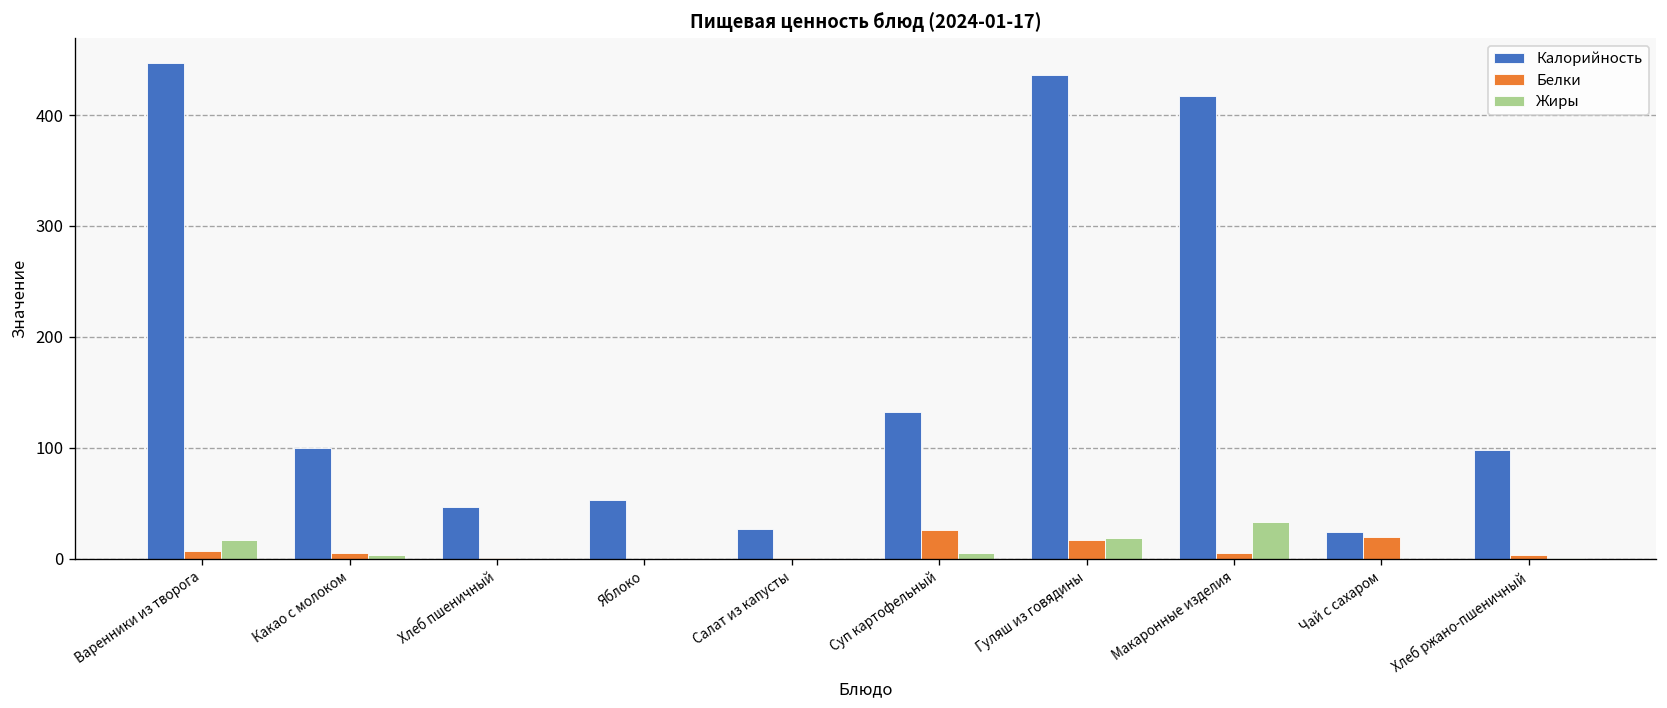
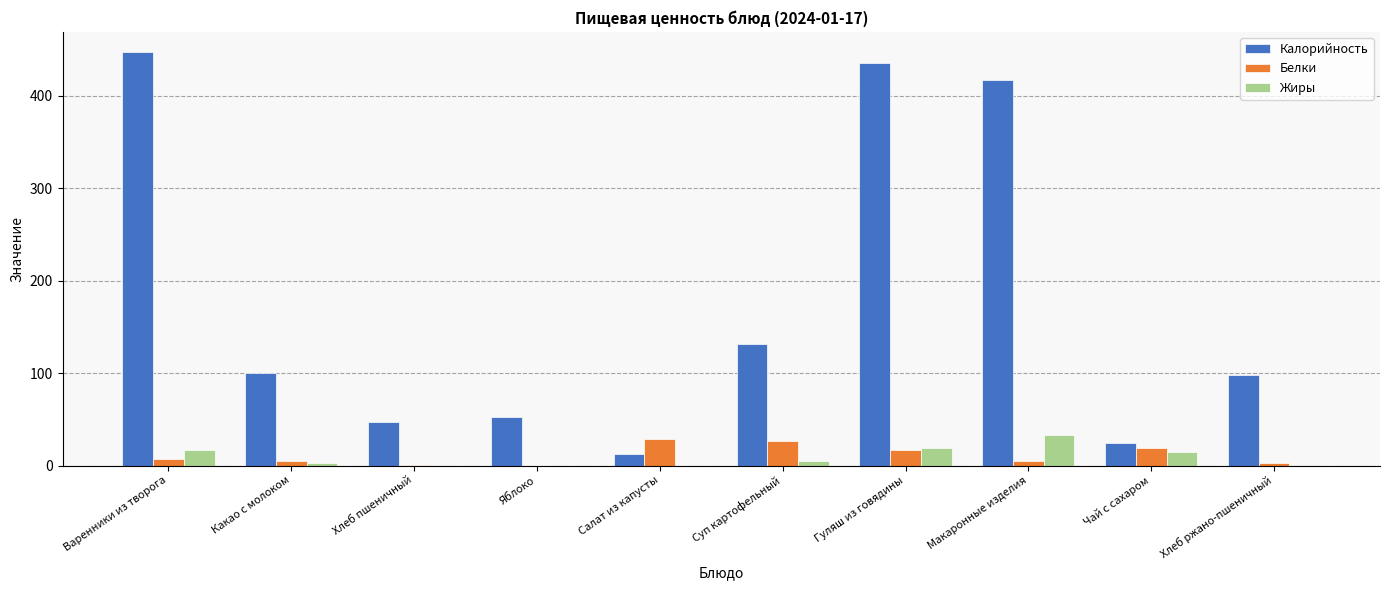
  {
    "Калорийность": {
      "Варенники из творога": 450,
      "Какао с молоком": 100,
      "Хлеб пшеничный": 50,
      "Яблоко": 50,
-     "Салат из капусты": 30,
+     "Салат из капусты": 10,
      "Суп картофельный": 130,
      "Гуляш из говядины": 440,
      "Макаронные изделия": 420,
      "Чай с сахаром": 20,
      "Хлеб ржано-пшеничный": 100
    },
    "Белки": {
      "Варенники из творога": 10,
      "Какао с молоком": 10,
      "Яблоко": 0,
-     "Салат из капусты": 0,
+     "Салат из капусты": 30,
      "Суп картофельный": 30,
      "Гуляш из говядины": 20,
      "Макаронные изделия": 10,
      "Чай с сахаром": 20,
      "Хлеб ржано-пшеничный": 0
    },
    "Жиры": {
      "Варенники из творога": 20,
      "Какао с молоком": 0,
      "Хлеб пшеничный": 0,
      "Яблоко": 0,
      "Салат из капусты": 0,
      "Суп картофельный": 10,
      "Гуляш из говядины": 20,
      "Макаронные изделия": 30,
-     "Чай с сахаром": 0
+     "Чай с сахаром": 10
    }
  }
